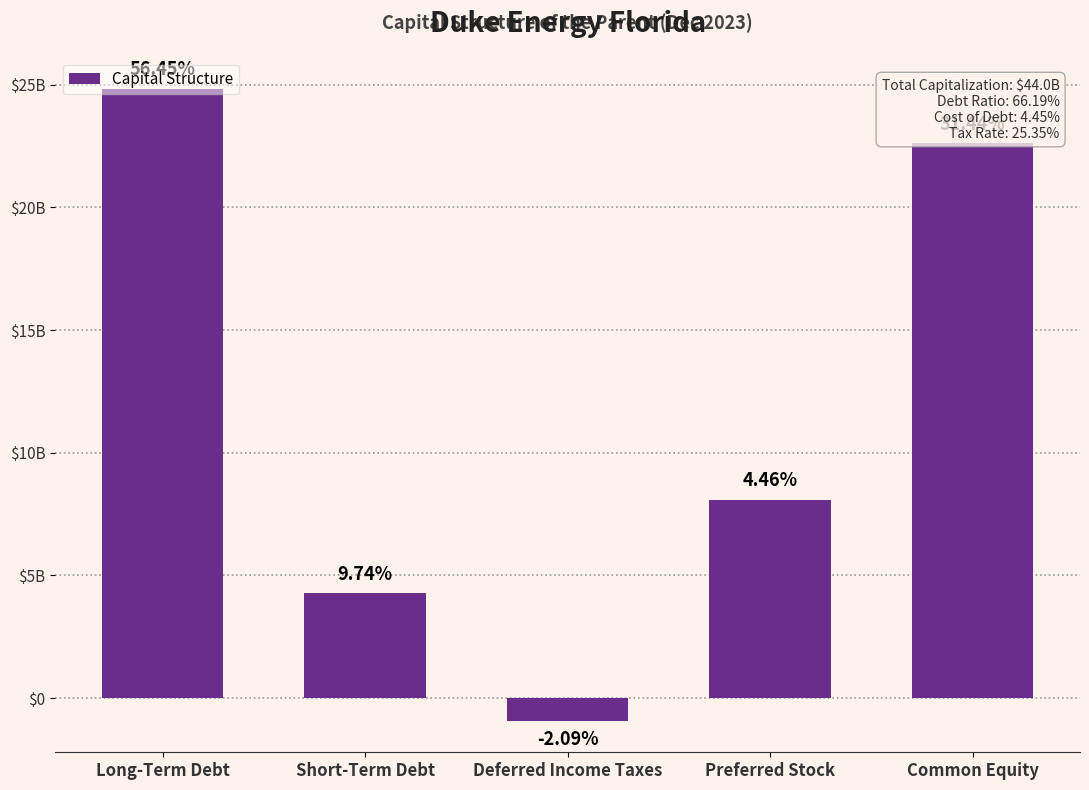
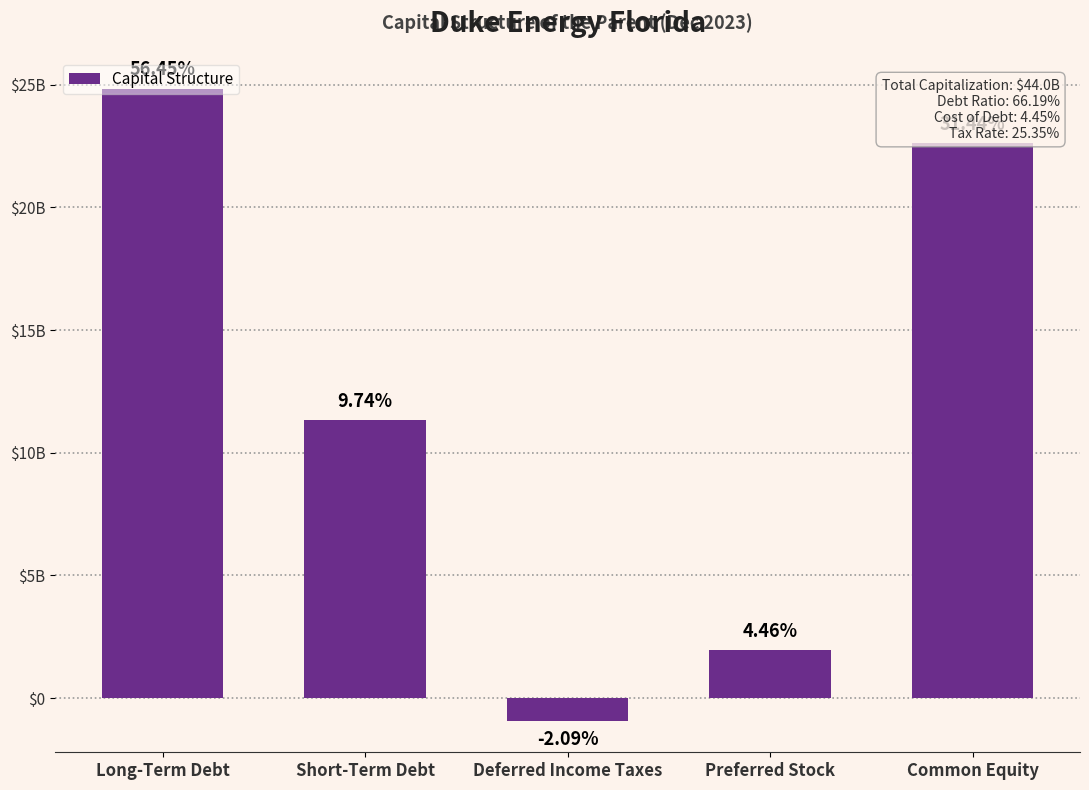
  {
-   "Short-Term Debt": "$4300000000",
-   "Preferred Stock": "$8100000000"
+   "Short-Term Debt": "$11300000000",
+   "Preferred Stock": "$2000000000"
  }
